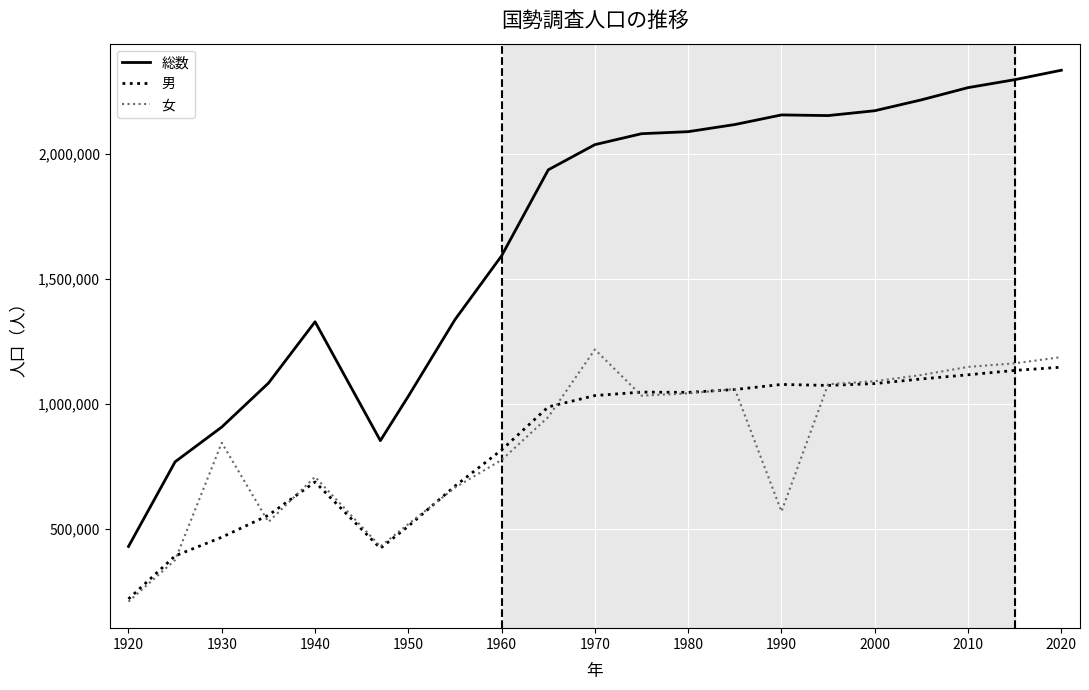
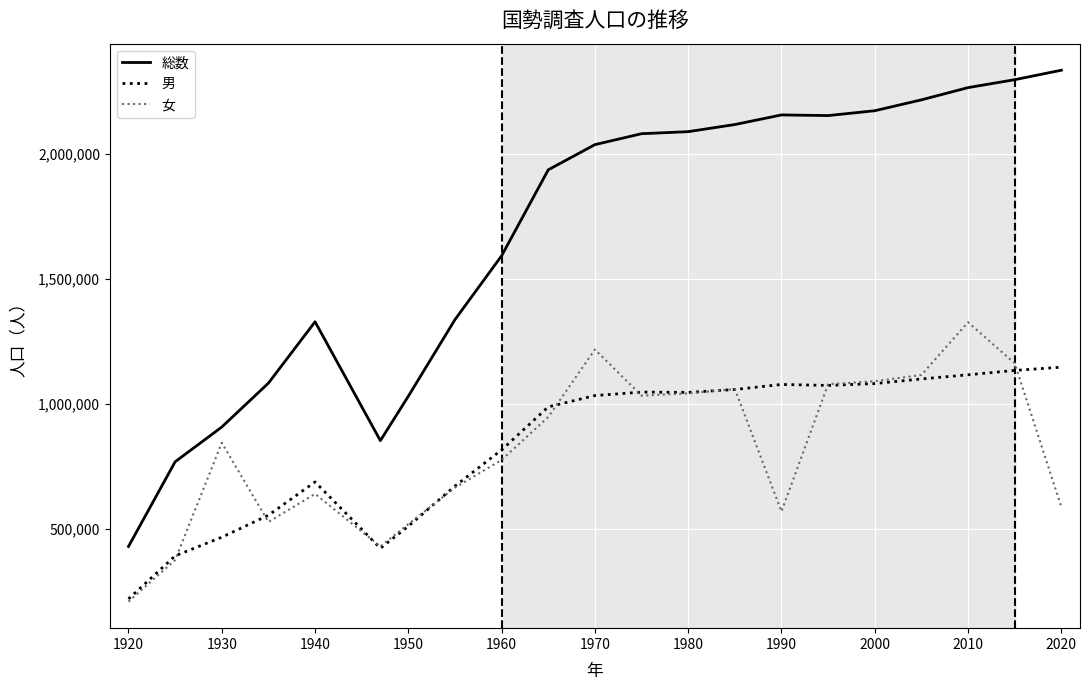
  {
    "女": {
      "1920": "210,000",
      "1930": "840,000",
-     "1940": "710,000",
+     "1940": "640,000",
      "1960": "780,000",
      "1970": "1,220,000",
      "1990": "570,000",
-     "2010": "1,150,000",
-     "2020": "1,190,000"
+     "2010": "1,330,000",
+     "2020": "590,000"
    }
  }
